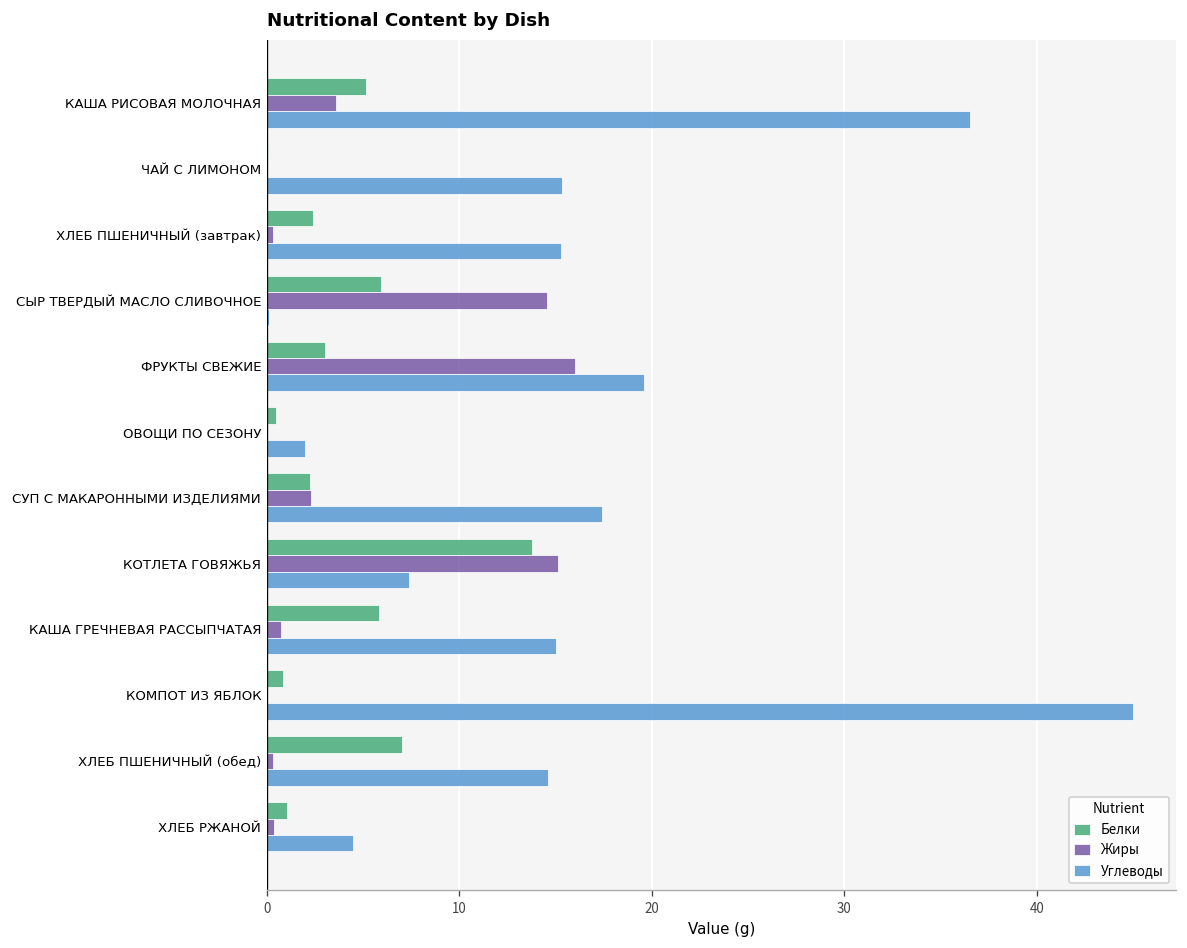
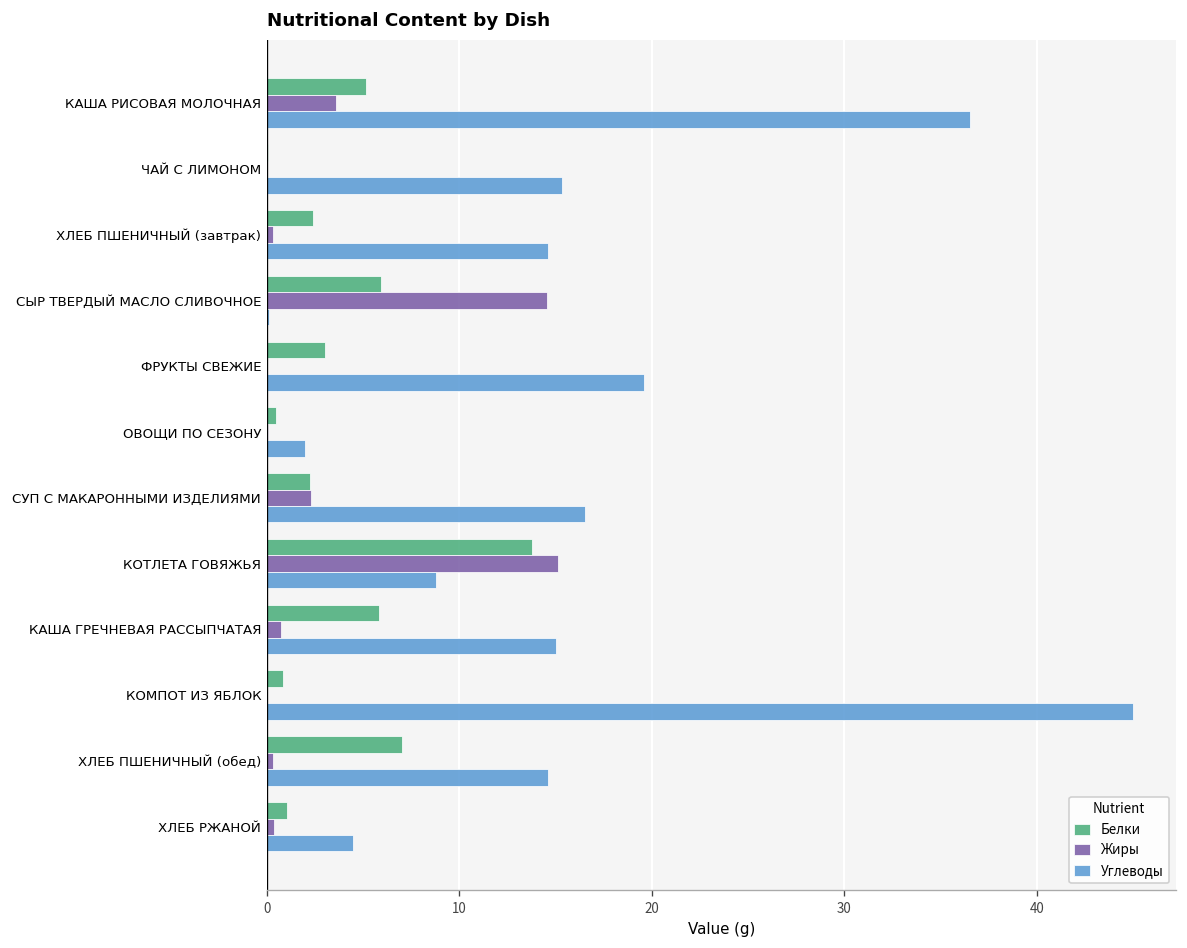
  {
    "Белки": {
      "КАША РИСОВАЯ МОЛОЧНАЯ": 5.2,
      "ХЛЕБ ПШЕНИЧНЫЙ (завтрак)": 2.4,
      "СЫР ТВЕРДЫЙ МАСЛО СЛИВОЧНОЕ": 5.9,
      "ФРУКТЫ СВЕЖИЕ": 3.0,
      "ОВОЩИ ПО СЕЗОНУ": 0.5,
      "СУП С МАКАРОННЫМИ ИЗДЕЛИЯМИ": 2.3,
      "КОТЛЕТА ГОВЯЖЬЯ": 13.8,
      "КАША ГРЕЧНЕВАЯ РАССЫПЧАТАЯ": 5.8,
      "КОМПОТ ИЗ ЯБЛОК": 0.9,
      "ХЛЕБ ПШЕНИЧНЫЙ (обед)": 7.0,
      "ХЛЕБ РЖАНОЙ": 1.1
    },
    "Жиры": {
      "КАША РИСОВАЯ МОЛОЧНАЯ": 3.6,
      "ХЛЕБ ПШЕНИЧНЫЙ (завтрак)": 0.3,
      "СЫР ТВЕРДЫЙ МАСЛО СЛИВОЧНОЕ": 14.6,
-     "ФРУКТЫ СВЕЖИЕ": 16,
+     "ФРУКТЫ СВЕЖИЕ": 0,
      "СУП С МАКАРОННЫМИ ИЗДЕЛИЯМИ": 2.3,
      "КОТЛЕТА ГОВЯЖЬЯ": 15,
      "КАША ГРЕЧНЕВАЯ РАССЫПЧАТАЯ": 0.7,
      "КОМПОТ ИЗ ЯБЛОК": 0,
      "ХЛЕБ ПШЕНИЧНЫЙ (обед)": 0.3,
      "ХЛЕБ РЖАНОЙ": 0.4
    },
    "Углеводы": {
      "КАША РИСОВАЯ МОЛОЧНАЯ": 36.6,
      "ЧАЙ С ЛИМОНОМ": 15.3,
-     "ХЛЕБ ПШЕНИЧНЫЙ (завтрак)": 15.3,
+     "ХЛЕБ ПШЕНИЧНЫЙ (завтрак)": 14.6,
      "ФРУКТЫ СВЕЖИЕ": 19.6,
      "ОВОЩИ ПО СЕЗОНУ": 2.0,
-     "СУП С МАКАРОННЫМИ ИЗДЕЛИЯМИ": 17.4,
-     "КОТЛЕТА ГОВЯЖЬЯ": 7.4,
+     "СУП С МАКАРОННЫМИ ИЗДЕЛИЯМИ": 16.5,
+     "КОТЛЕТА ГОВЯЖЬЯ": 8.8,
      "КАША ГРЕЧНЕВАЯ РАССЫПЧАТАЯ": 15.0,
      "КОМПОТ ИЗ ЯБЛОК": 45.0,
      "ХЛЕБ ПШЕНИЧНЫЙ (обед)": 14.6,
      "ХЛЕБ РЖАНОЙ": 4.5
    }
  }
